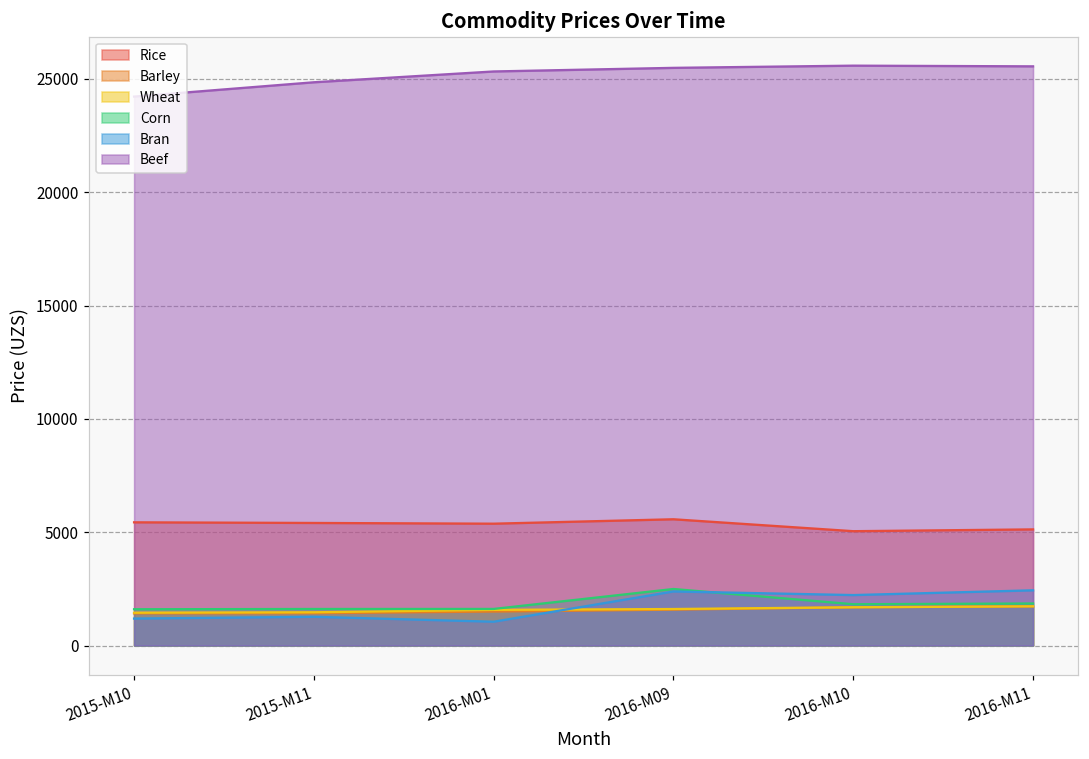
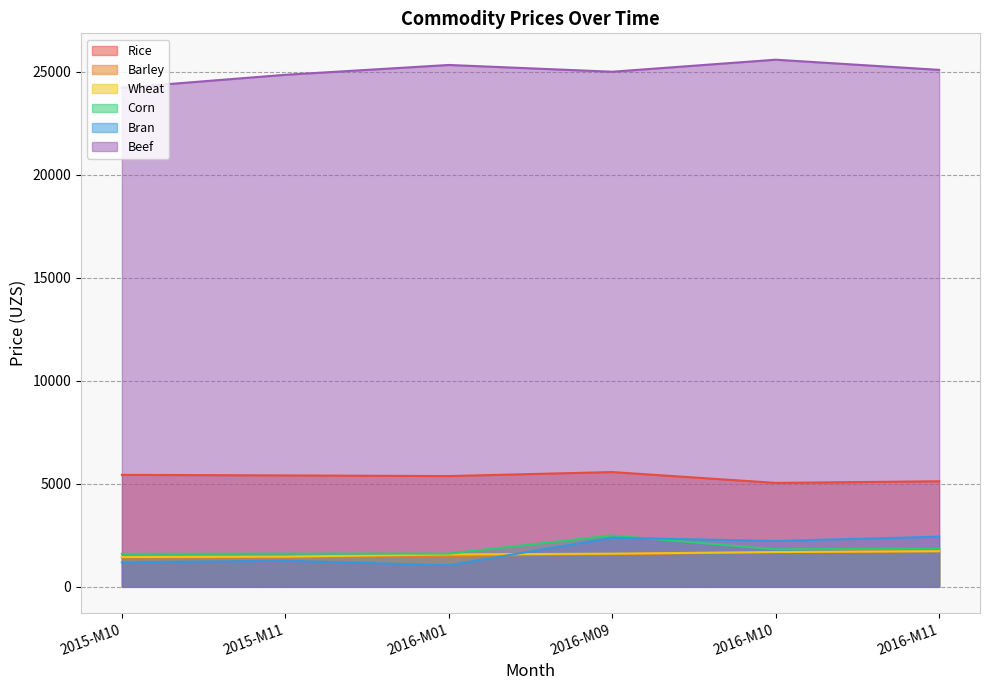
  {
    "Corn": {
      "2015-M10": 1600,
      "2015-M11": 1600,
      "2016-M10": 1800,
      "2016-M11": 1900
    },
    "Bran": {
      "2015-M10": 1200,
      "2015-M11": 1300,
      "2016-M01": 1100,
      "2016-M10": 2200,
      "2016-M11": 2400
    },
    "Beef": {
      "2015-M11": 24900,
      "2016-M01": 25300,
-     "2016-M09": 25500,
+     "2016-M09": 25000,
      "2016-M10": 25600,
-     "2016-M11": 25600
+     "2016-M11": 25100
    }
  }
